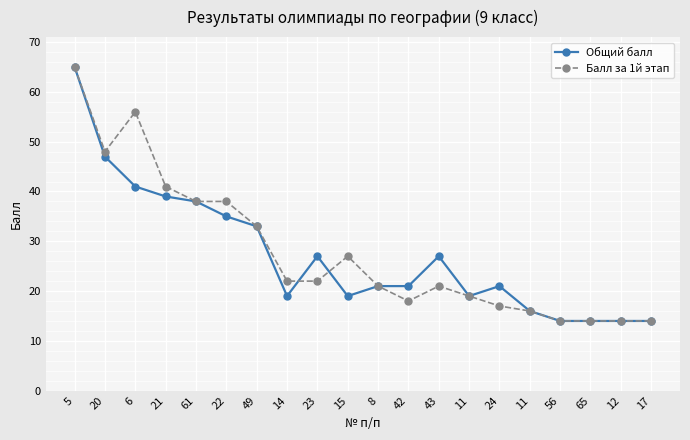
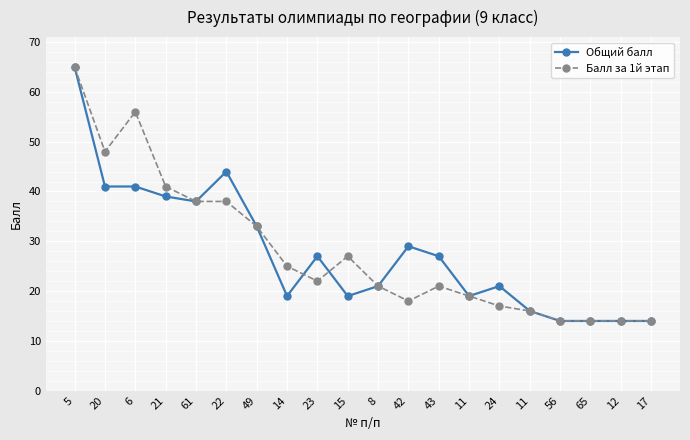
  {
    "Общий балл": {
-     "20": 47,
+     "20": 41,
      "6": 41,
      "21": 39,
-     "22": 35,
+     "22": 44,
      "14": 19,
      "23": 27,
      "15": 19,
-     "42": 21,
+     "42": 29,
      "43": 27,
      "24": 21
    },
    "Балл за 1й этап": {
      "20": 48,
      "6": 56,
      "21": 41,
      "22": 38,
-     "14": 22,
+     "14": 25,
      "23": 22,
      "15": 27,
      "42": 18,
      "43": 21,
      "24": 17
    }
  }
